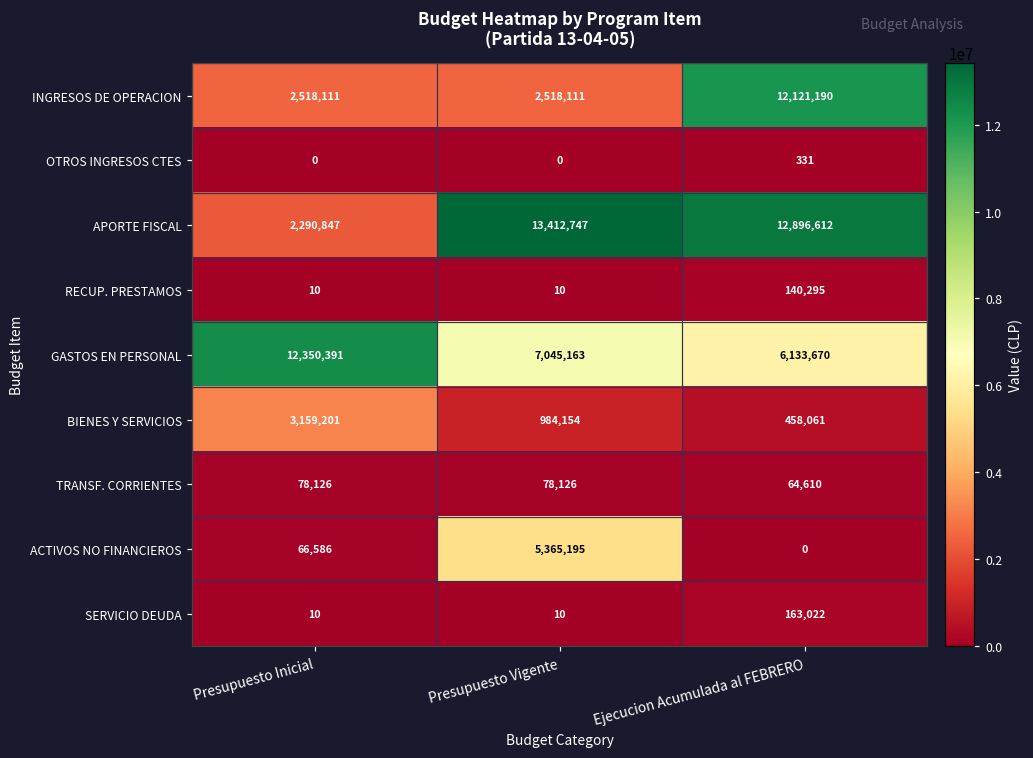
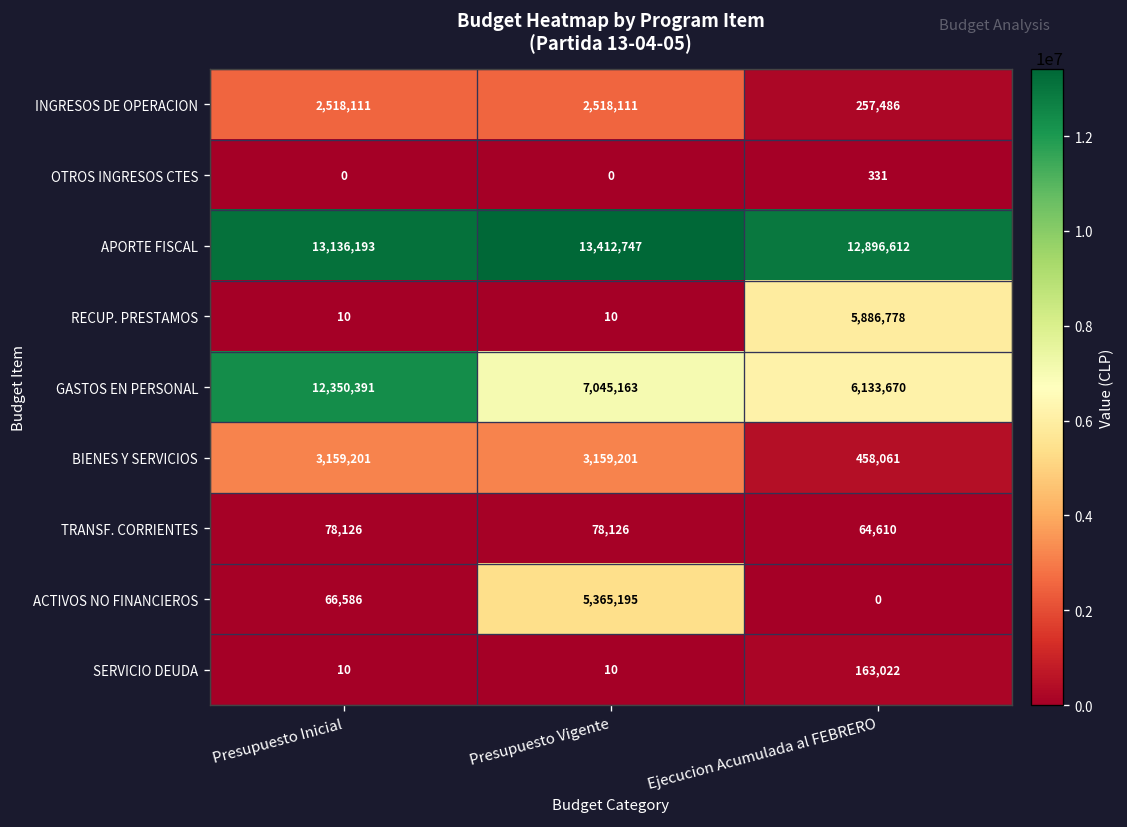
  {
    "INGRESOS DE OPERACION": {
      "Presupuesto Inicial": "2,518,111",
      "Presupuesto Vigente": "2,518,111",
-     "Ejecucion Acumulada al FEBRERO": "12,121,190"
+     "Ejecucion Acumulada al FEBRERO": "257,486"
    },
    "OTROS INGRESOS CTES": {
      "Presupuesto Inicial": "0",
      "Presupuesto Vigente": "0",
      "Ejecucion Acumulada al FEBRERO": "331"
    },
    "APORTE FISCAL": {
-     "Presupuesto Inicial": "2,290,847",
+     "Presupuesto Inicial": "13,136,193",
      "Presupuesto Vigente": "13,412,747",
      "Ejecucion Acumulada al FEBRERO": "12,896,612"
    },
    "RECUP. PRESTAMOS": {
      "Presupuesto Inicial": "10",
      "Presupuesto Vigente": "10",
-     "Ejecucion Acumulada al FEBRERO": "140,295"
+     "Ejecucion Acumulada al FEBRERO": "5,886,778"
    },
    "GASTOS EN PERSONAL": {
      "Presupuesto Inicial": "12,350,391",
      "Presupuesto Vigente": "7,045,163",
      "Ejecucion Acumulada al FEBRERO": "6,133,670"
    },
    "BIENES Y SERVICIOS": {
      "Presupuesto Inicial": "3,159,201",
-     "Presupuesto Vigente": "984,154",
+     "Presupuesto Vigente": "3,159,201",
      "Ejecucion Acumulada al FEBRERO": "458,061"
    },
    "TRANSF. CORRIENTES": {
      "Presupuesto Inicial": "78,126",
      "Presupuesto Vigente": "78,126",
      "Ejecucion Acumulada al FEBRERO": "64,610"
    },
    "ACTIVOS NO FINANCIEROS": {
      "Presupuesto Inicial": "66,586",
      "Presupuesto Vigente": "5,365,195",
      "Ejecucion Acumulada al FEBRERO": "0"
    },
    "SERVICIO DEUDA": {
      "Presupuesto Inicial": "10",
      "Presupuesto Vigente": "10",
      "Ejecucion Acumulada al FEBRERO": "163,022"
    }
  }
